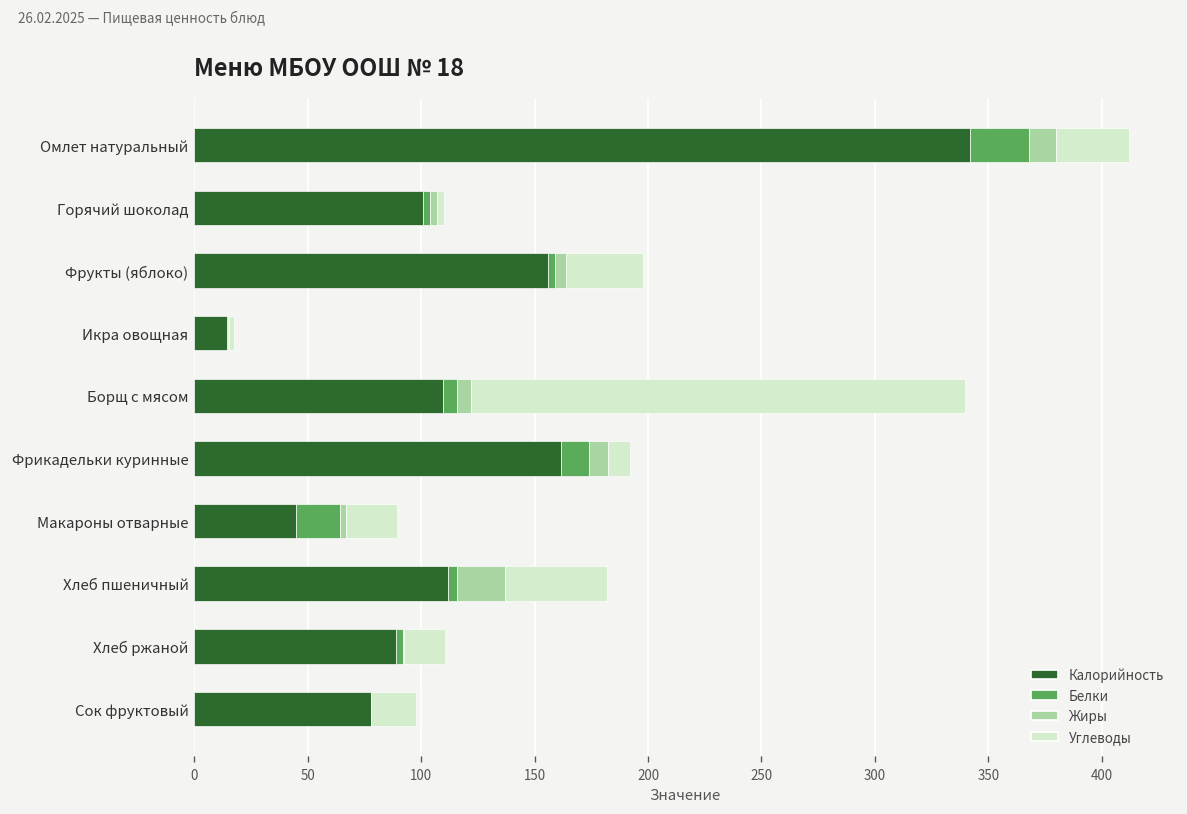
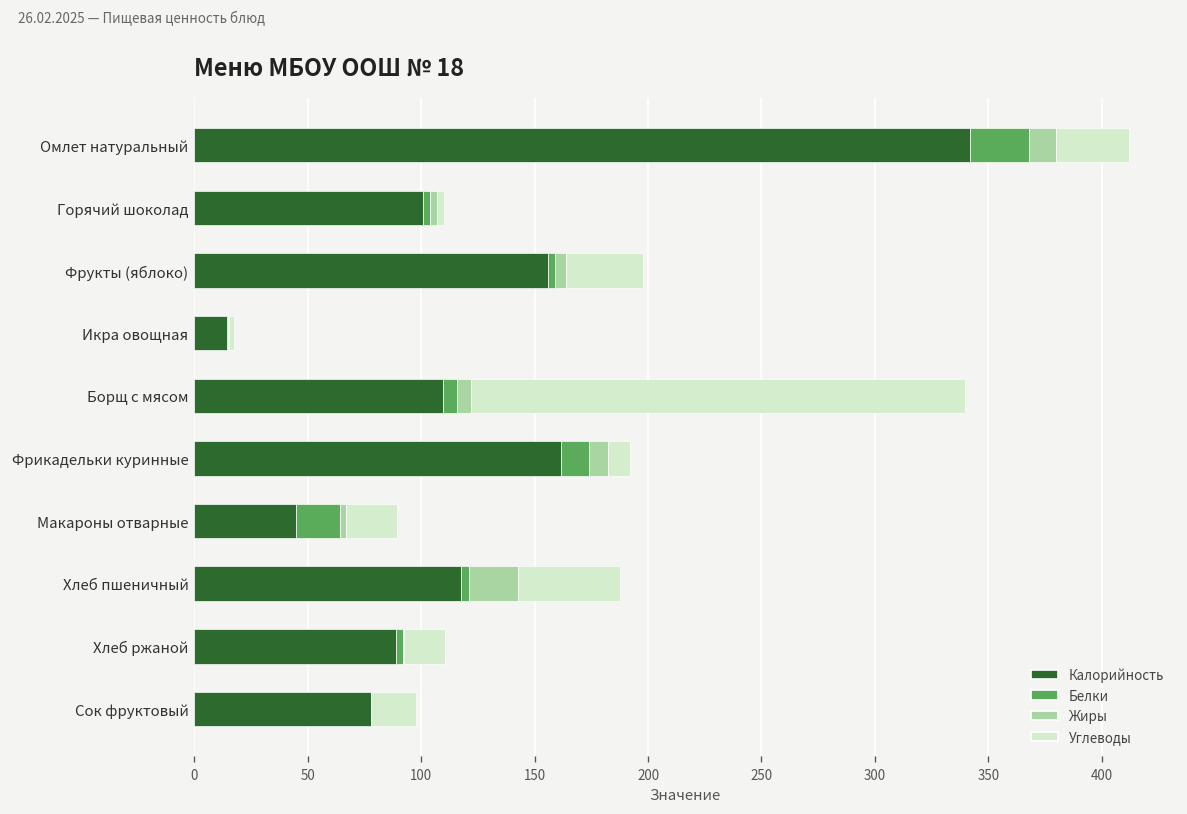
  {
    "Калорийность": {
      "Омлет натуральный": 342,
      "Горячий шоколад": 101,
      "Фрукты (яблоко)": 156,
      "Икра овощная": 14,
      "Борщ с мясом": 110,
      "Фрикадельки куринные": 162,
      "Макароны отварные": 45,
-     "Хлеб пшеничный": 112,
+     "Хлеб пшеничный": 118,
      "Хлеб ржаной": 89,
      "Сок фруктовый": 78
    },
    "Белки": {
      "Омлет натуральный": 26,
      "Горячий шоколад": 3,
      "Фрукты (яблоко)": 3,
      "Борщ с мясом": 6,
      "Фрикадельки куринные": 12,
      "Макароны отварные": 19,
      "Хлеб пшеничный": 4,
      "Хлеб ржаной": 3,
      "Сок фруктовый": 0
    },
    "Жиры": {
      "Омлет натуральный": 12,
      "Горячий шоколад": 3,
      "Фрукты (яблоко)": 5,
      "Борщ с мясом": 6,
      "Фрикадельки куринные": 8,
      "Макароны отварные": 3,
      "Хлеб пшеничный": 22,
      "Сок фруктовый": 0
    },
    "Углеводы": {
      "Омлет натуральный": 32,
      "Горячий шоколад": 3,
      "Фрукты (яблоко)": 34,
      "Икра овощная": 2,
      "Борщ с мясом": 218,
      "Фрикадельки куринные": 10,
      "Макароны отварные": 22,
      "Хлеб пшеничный": 45,
      "Хлеб ржаной": 18,
      "Сок фруктовый": 20
    }
  }
